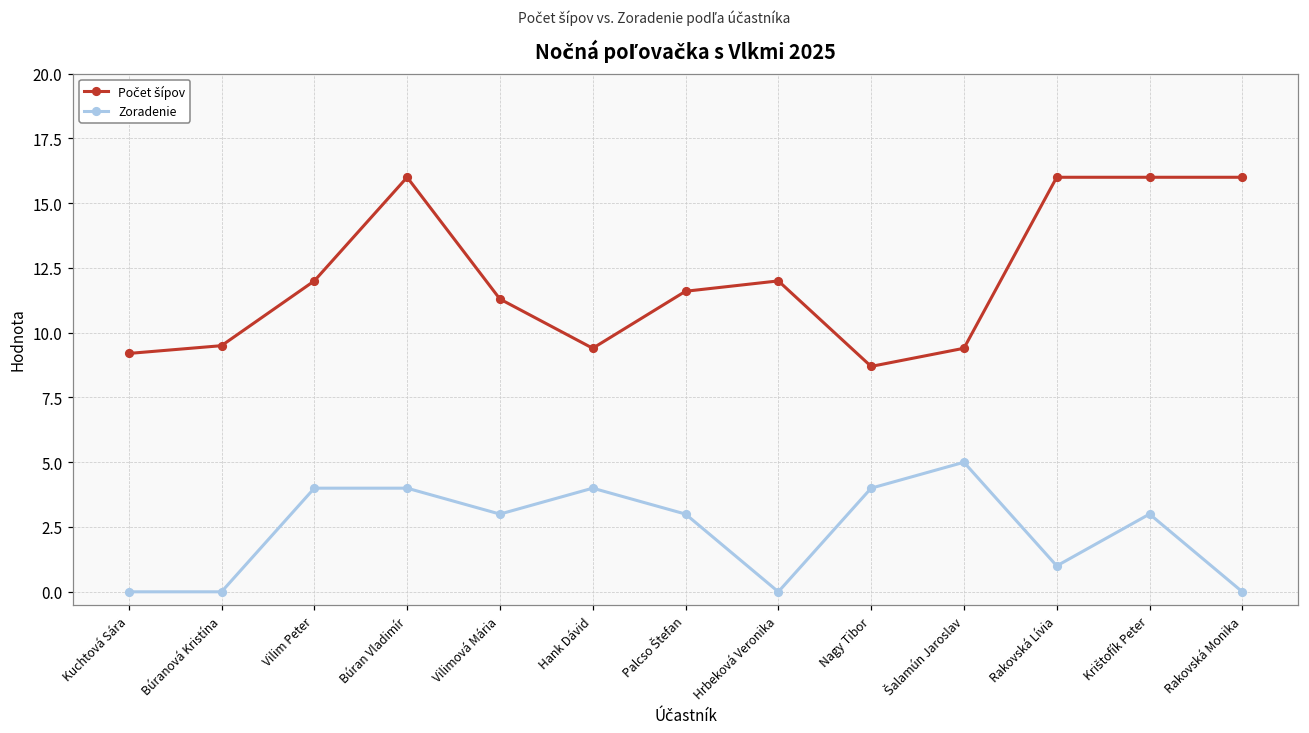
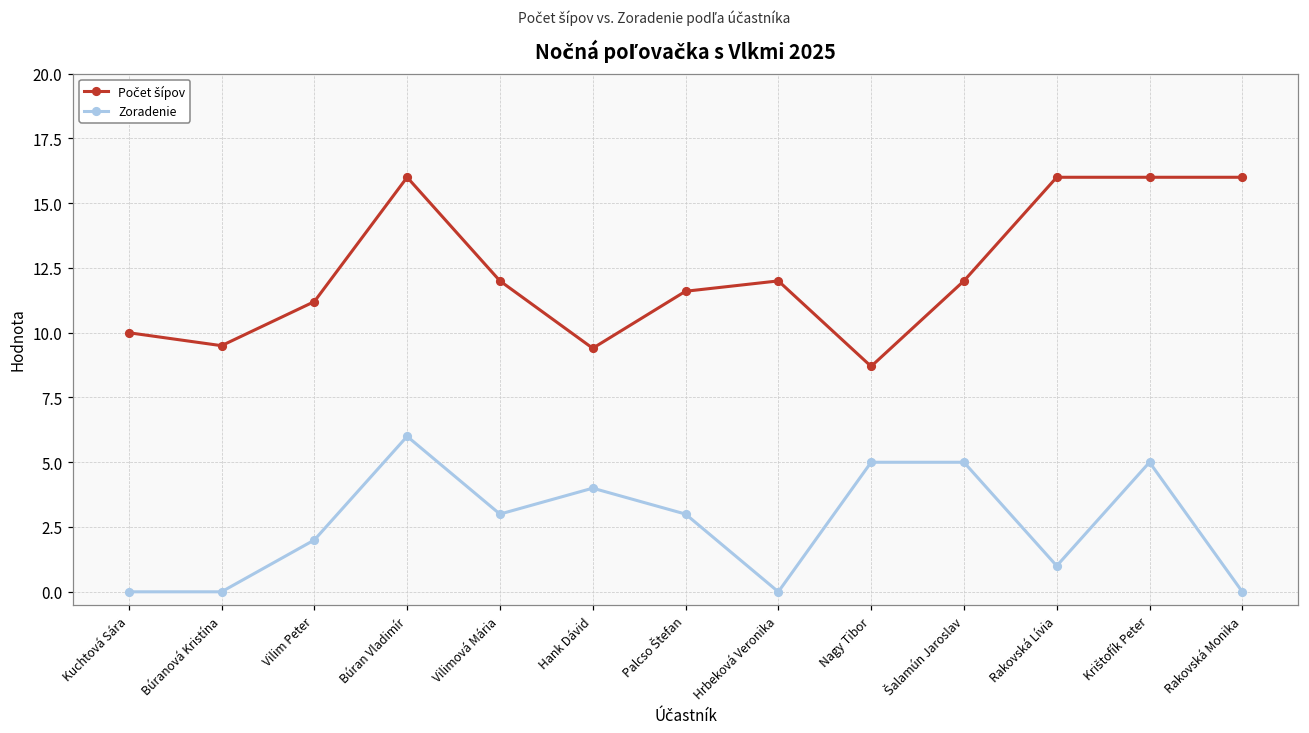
  {
    "Počet šípov": {
-     "Kuchtová Sára": 9.2,
+     "Kuchtová Sára": 10.0,
      "Búranová Kristína": 9.5,
-     "Vilim Peter": 12.0,
+     "Vilim Peter": 11.2,
      "Búran Vladimír": 16.0,
-     "Vilimová Mária": 11.3,
+     "Vilimová Mária": 12.0,
      "Hank Dávid": 9.4,
      "Palcso Štefan": 11.6,
      "Hrbeková Veronika": 12.0,
      "Nagy Tibor": 8.7,
-     "Šalamún Jaroslav": 9.4,
+     "Šalamún Jaroslav": 12.0,
      "Rakovská Lívia": 16.0,
      "Krištofík Peter": 16.0,
      "Rakovská Monika": 16.0
    },
    "Zoradenie": {
      "Kuchtová Sára": 0,
      "Búranová Kristína": 0,
-     "Vilim Peter": 4,
-     "Búran Vladimír": 4,
+     "Vilim Peter": 2,
+     "Búran Vladimír": 6,
      "Vilimová Mária": 3,
      "Hank Dávid": 4,
      "Palcso Štefan": 3,
      "Hrbeková Veronika": 0,
-     "Nagy Tibor": 4,
+     "Nagy Tibor": 5,
      "Šalamún Jaroslav": 5,
      "Rakovská Lívia": 1,
-     "Krištofík Peter": 3,
+     "Krištofík Peter": 5,
      "Rakovská Monika": 0
    }
  }
